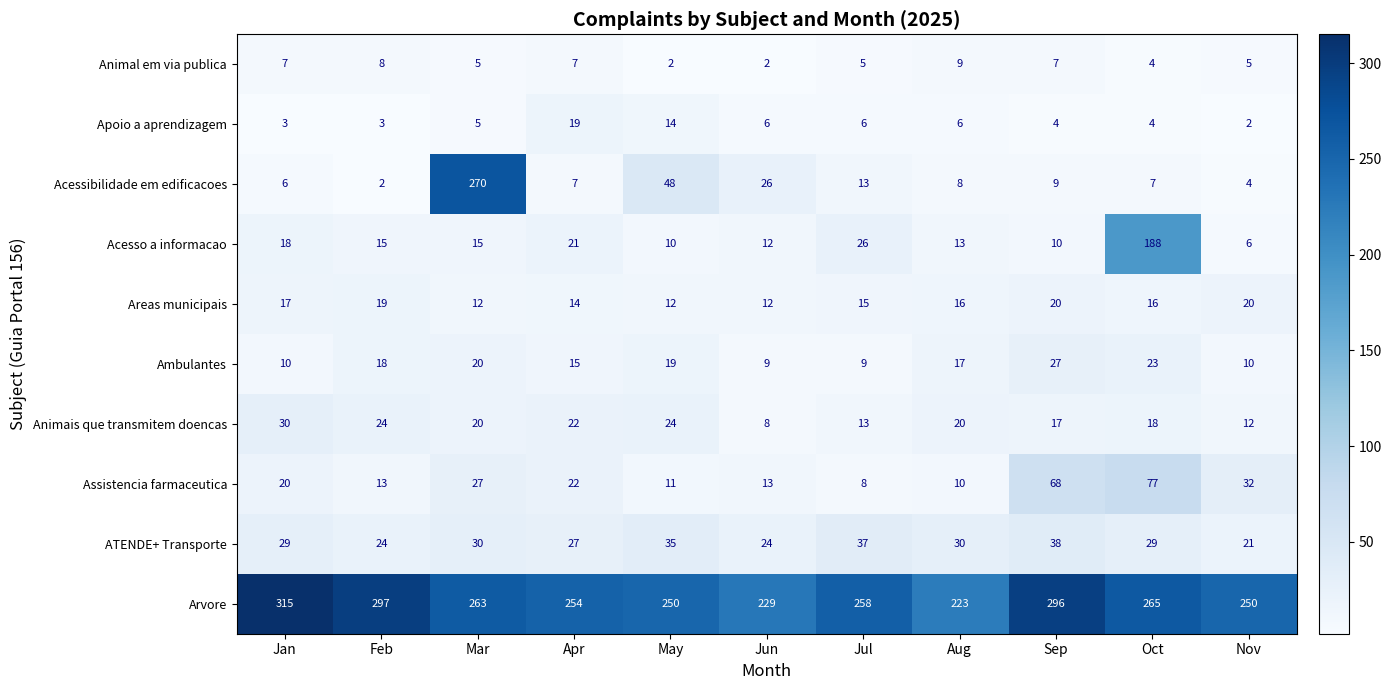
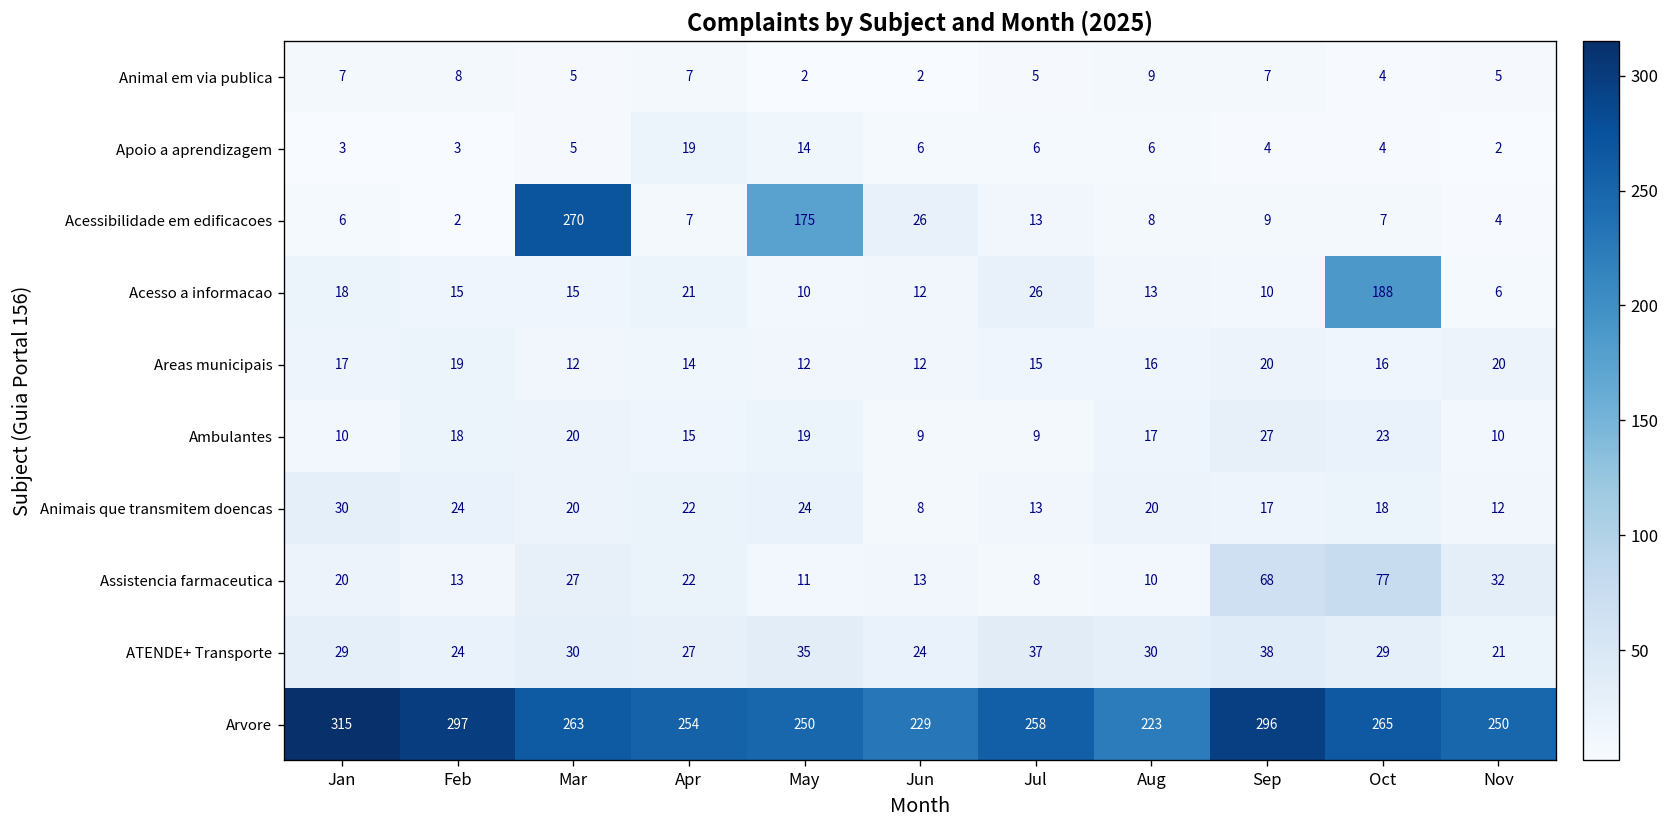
  {
    "Animal em via publica": {
      "Jan": 7,
      "Feb": 8,
      "Mar": 5,
      "Apr": 7,
      "May": 2,
      "Jun": 2,
      "Jul": 5,
      "Aug": 9,
      "Sep": 7,
      "Oct": 4,
      "Nov": 5
    },
    "Apoio a aprendizagem": {
      "Jan": 3,
      "Feb": 3,
      "Mar": 5,
      "Apr": 19,
      "May": 14,
      "Jun": 6,
      "Jul": 6,
      "Aug": 6,
      "Sep": 4,
      "Oct": 4,
      "Nov": 2
    },
    "Acessibilidade em edificacoes": {
      "Jan": 6,
      "Feb": 2,
      "Mar": 270,
      "Apr": 7,
-     "May": 48,
+     "May": 175,
      "Jun": 26,
      "Jul": 13,
      "Aug": 8,
      "Sep": 9,
      "Oct": 7,
      "Nov": 4
    },
    "Acesso a informacao": {
      "Jan": 18,
      "Feb": 15,
      "Mar": 15,
      "Apr": 21,
      "May": 10,
      "Jun": 12,
      "Jul": 26,
      "Aug": 13,
      "Sep": 10,
      "Oct": 188,
      "Nov": 6
    },
    "Areas municipais": {
      "Jan": 17,
      "Feb": 19,
      "Mar": 12,
      "Apr": 14,
      "May": 12,
      "Jun": 12,
      "Jul": 15,
      "Aug": 16,
      "Sep": 20,
      "Oct": 16,
      "Nov": 20
    },
    "Ambulantes": {
      "Jan": 10,
      "Feb": 18,
      "Mar": 20,
      "Apr": 15,
      "May": 19,
      "Jun": 9,
      "Jul": 9,
      "Aug": 17,
      "Sep": 27,
      "Oct": 23,
      "Nov": 10
    },
    "Animais que transmitem doencas": {
      "Jan": 30,
      "Feb": 24,
      "Mar": 20,
      "Apr": 22,
      "May": 24,
      "Jun": 8,
      "Jul": 13,
      "Aug": 20,
      "Sep": 17,
      "Oct": 18,
      "Nov": 12
    },
    "Assistencia farmaceutica": {
      "Jan": 20,
      "Feb": 13,
      "Mar": 27,
      "Apr": 22,
      "May": 11,
      "Jun": 13,
      "Jul": 8,
      "Aug": 10,
      "Sep": 68,
      "Oct": 77,
      "Nov": 32
    },
    "ATENDE+ Transporte": {
      "Jan": 29,
      "Feb": 24,
      "Mar": 30,
      "Apr": 27,
      "May": 35,
      "Jun": 24,
      "Jul": 37,
      "Aug": 30,
      "Sep": 38,
      "Oct": 29,
      "Nov": 21
    },
    "Arvore": {
      "Jan": 315,
      "Feb": 297,
      "Mar": 263,
      "Apr": 254,
      "May": 250,
      "Jun": 229,
      "Jul": 258,
      "Aug": 223,
      "Sep": 296,
      "Oct": 265,
      "Nov": 250
    }
  }
